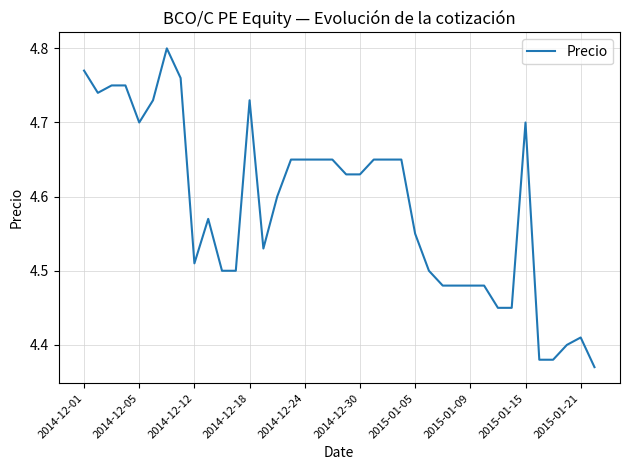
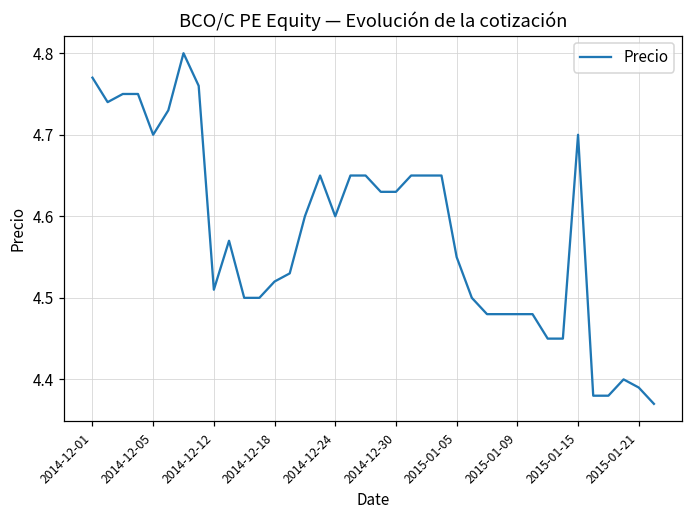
  {
    "2014-12-01": 4.77,
    "2014-12-05": 4.70,
    "2014-12-12": 4.51,
-   "2014-12-18": 4.73,
-   "2014-12-24": 4.65,
+   "2014-12-18": 4.52,
+   "2014-12-24": 4.60,
    "2014-12-30": 4.63,
    "2015-01-05": 4.55,
    "2015-01-09": 4.48,
    "2015-01-15": 4.70,
-   "2015-01-21": 4.41
+   "2015-01-21": 4.39
  }
